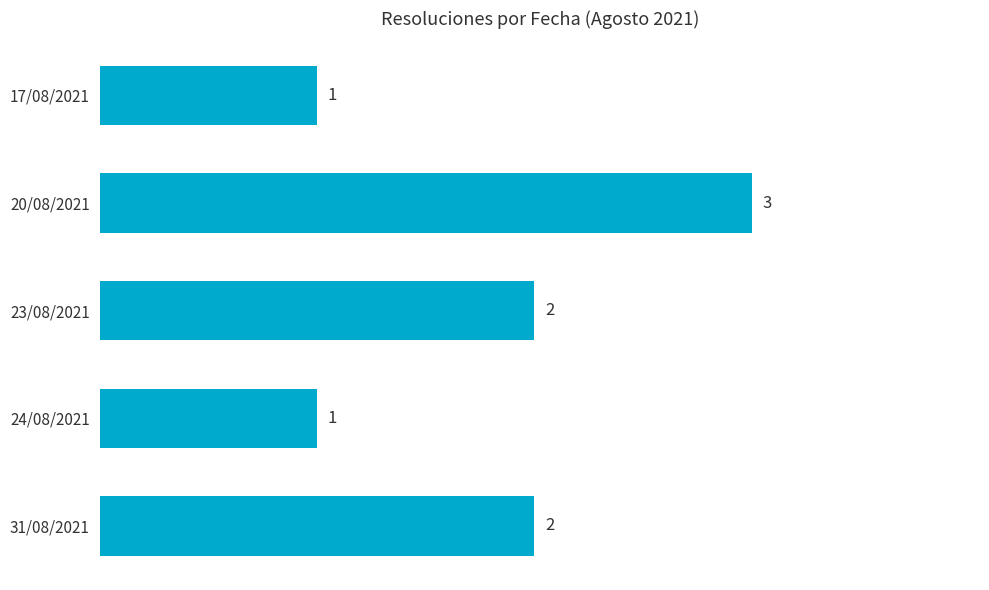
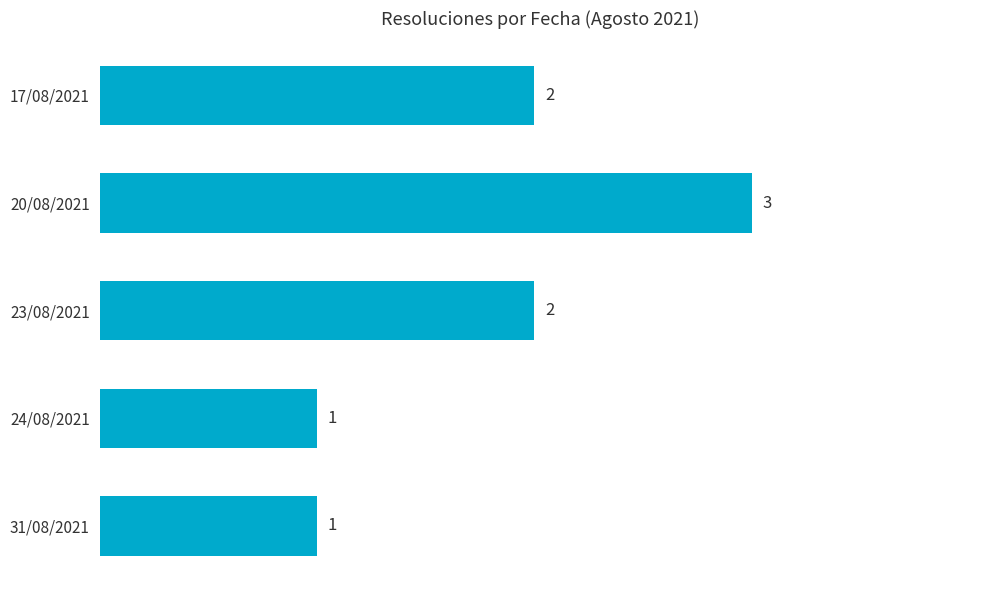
  {
-   "17/08/2021": 1,
+   "17/08/2021": 2,
    "20/08/2021": 3,
    "23/08/2021": 2,
    "24/08/2021": 1,
-   "31/08/2021": 2
+   "31/08/2021": 1
  }
